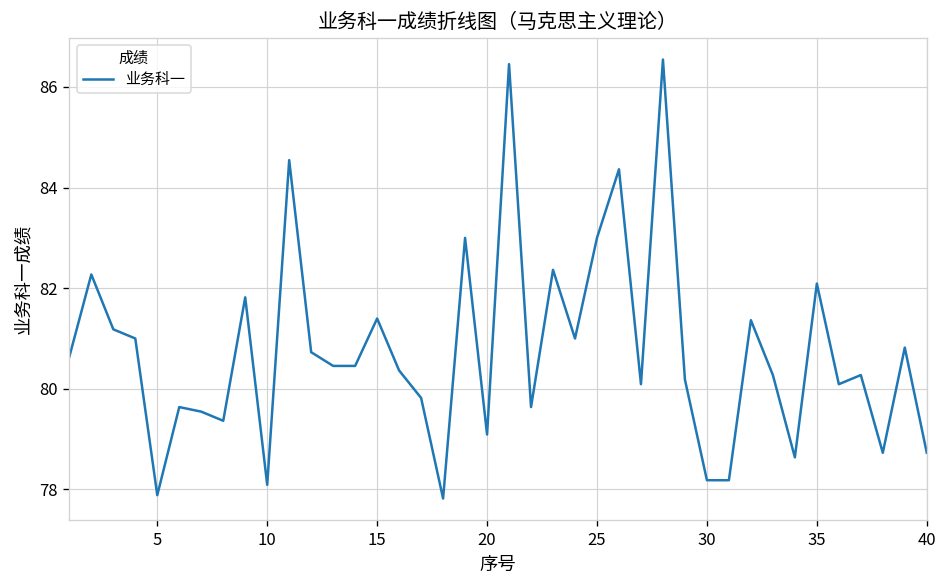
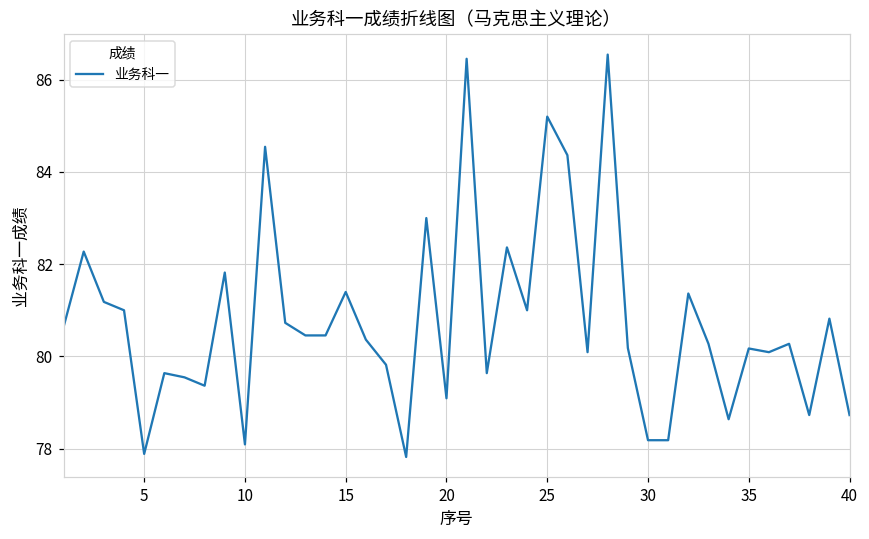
  {
    "5": 77.9,
    "10": 78.1,
    "15": 81.4,
    "20": 79.1,
-   "25": 83.0,
+   "25": 85.2,
    "30": 78.2,
-   "35": 82.1,
+   "35": 80.2,
    "40": 78.7
  }
